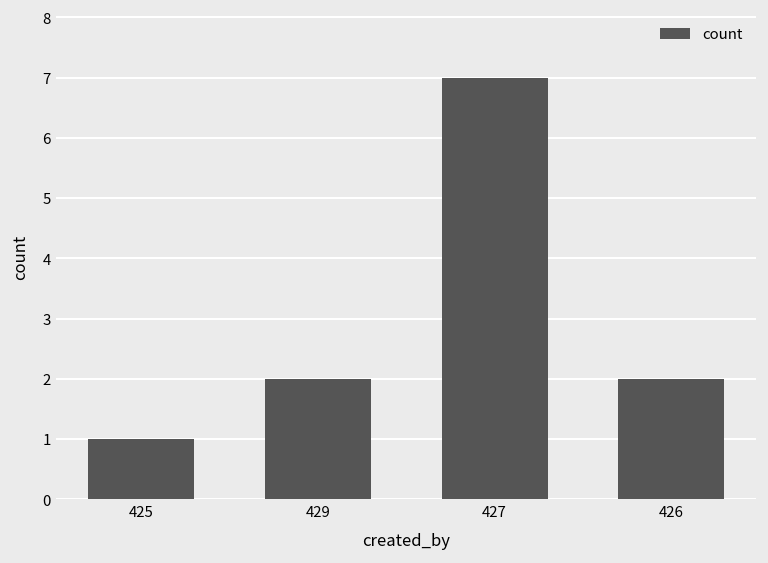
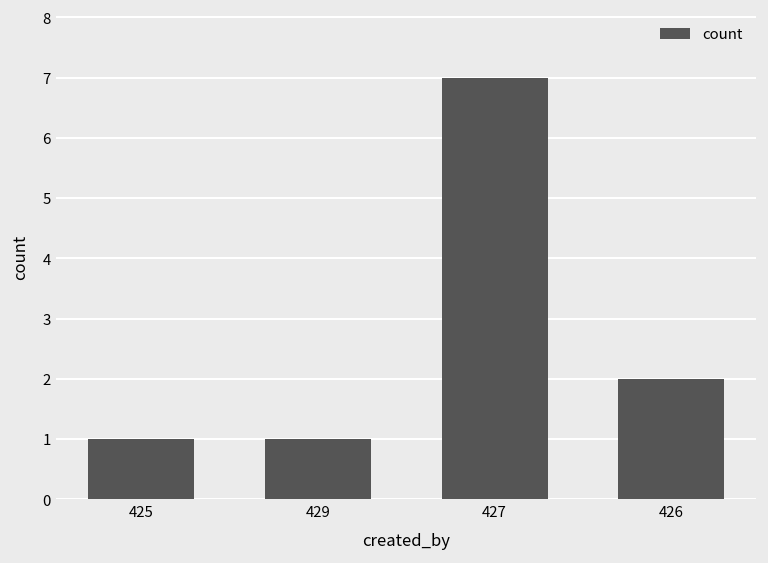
  {
    "425": 1,
-   "429": 2,
+   "429": 1,
    "427": 7,
    "426": 2
  }
